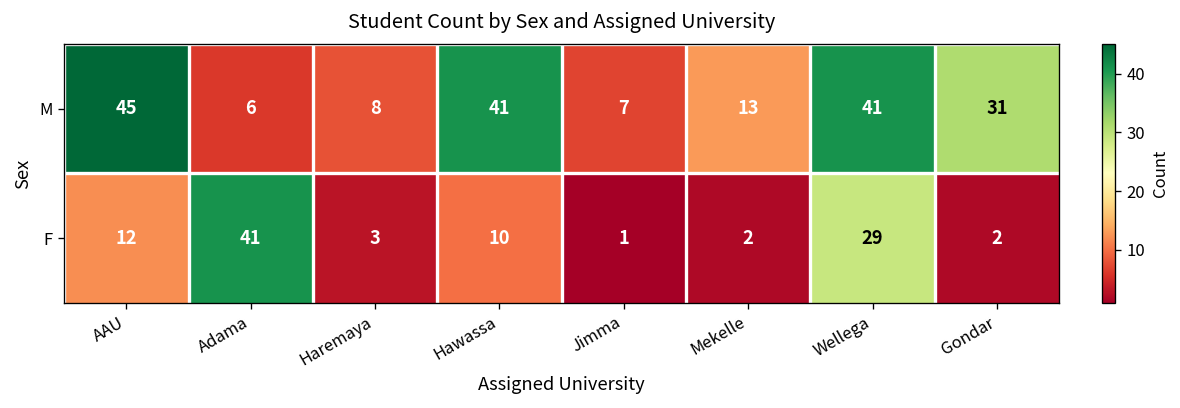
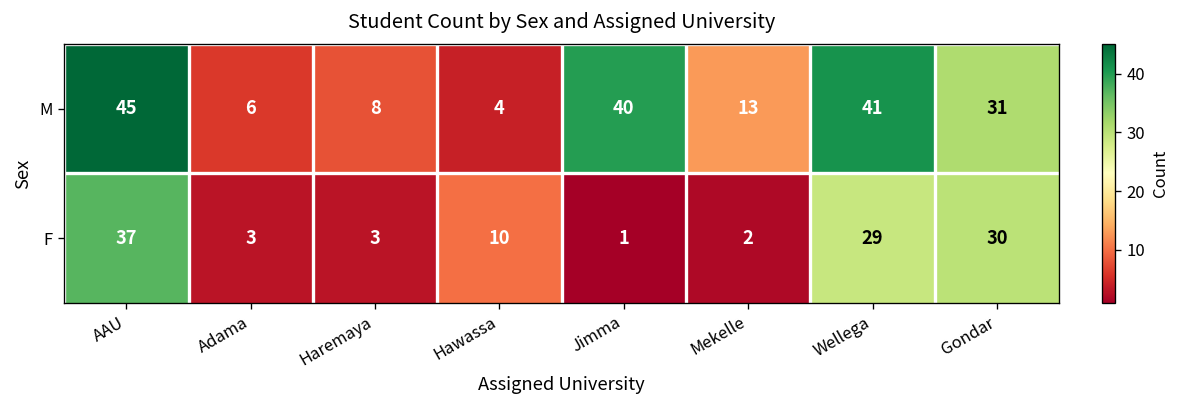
  {
    "M": {
      "AAU": 45,
      "Adama": 6,
      "Haremaya": 8,
-     "Hawassa": 41,
-     "Jimma": 7,
+     "Hawassa": 4,
+     "Jimma": 40,
      "Mekelle": 13,
      "Wellega": 41,
      "Gondar": 31
    },
    "F": {
-     "AAU": 12,
-     "Adama": 41,
+     "AAU": 37,
+     "Adama": 3,
      "Haremaya": 3,
      "Hawassa": 10,
      "Jimma": 1,
      "Mekelle": 2,
      "Wellega": 29,
-     "Gondar": 2
+     "Gondar": 30
    }
  }
